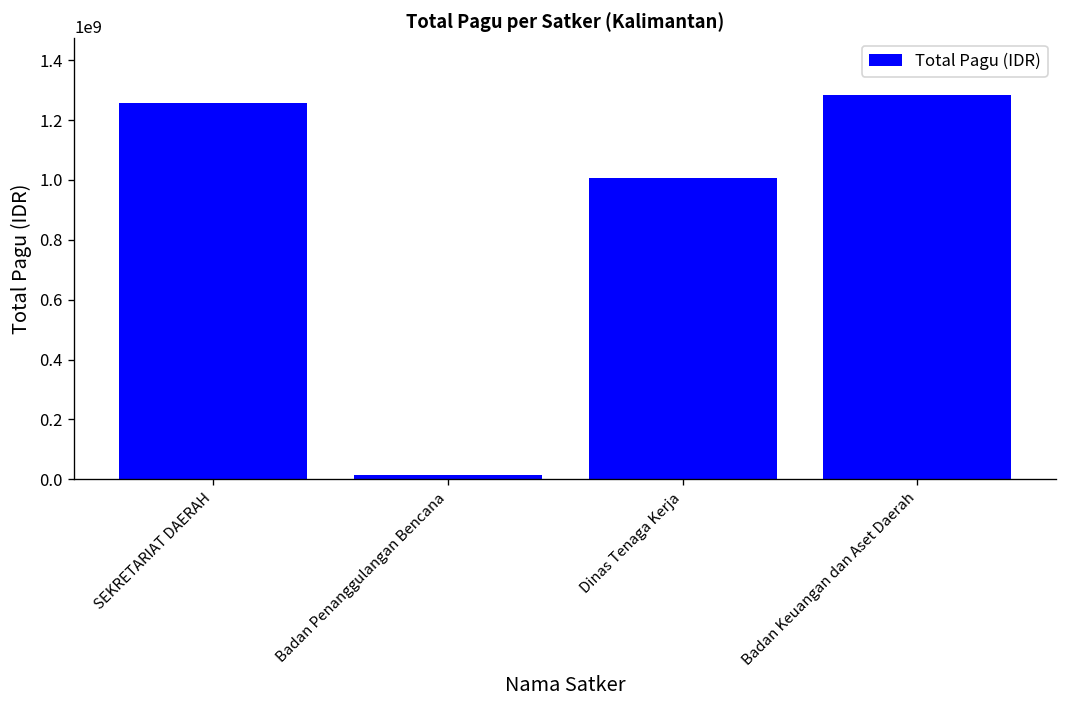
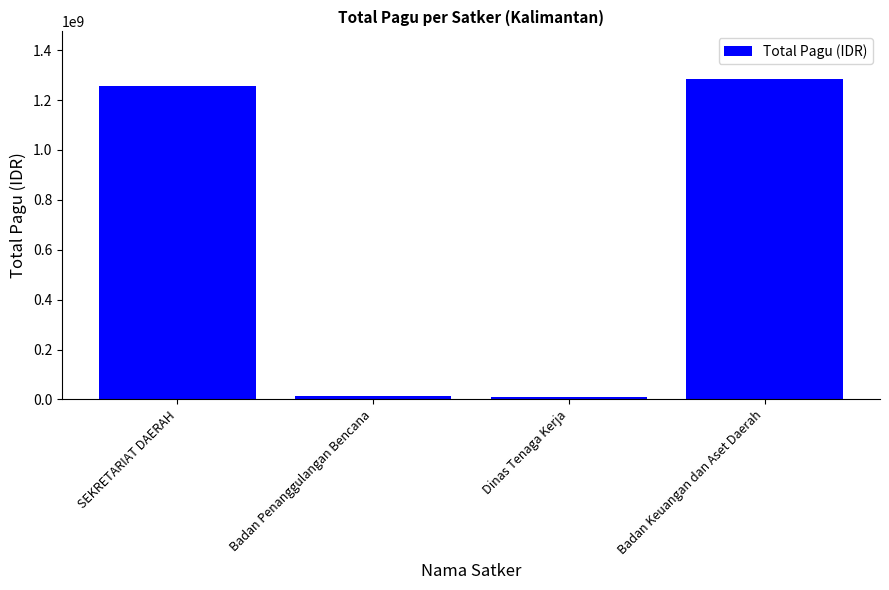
  {
    "SEKRETARIAT DAERAH": 1260000000,
    "Badan Penanggulangan Bencana": 10000000,
-   "Dinas Tenaga Kerja": 1010000000,
+   "Dinas Tenaga Kerja": 10000000,
    "Badan Keuangan dan Aset Daerah": 1280000000
  }
